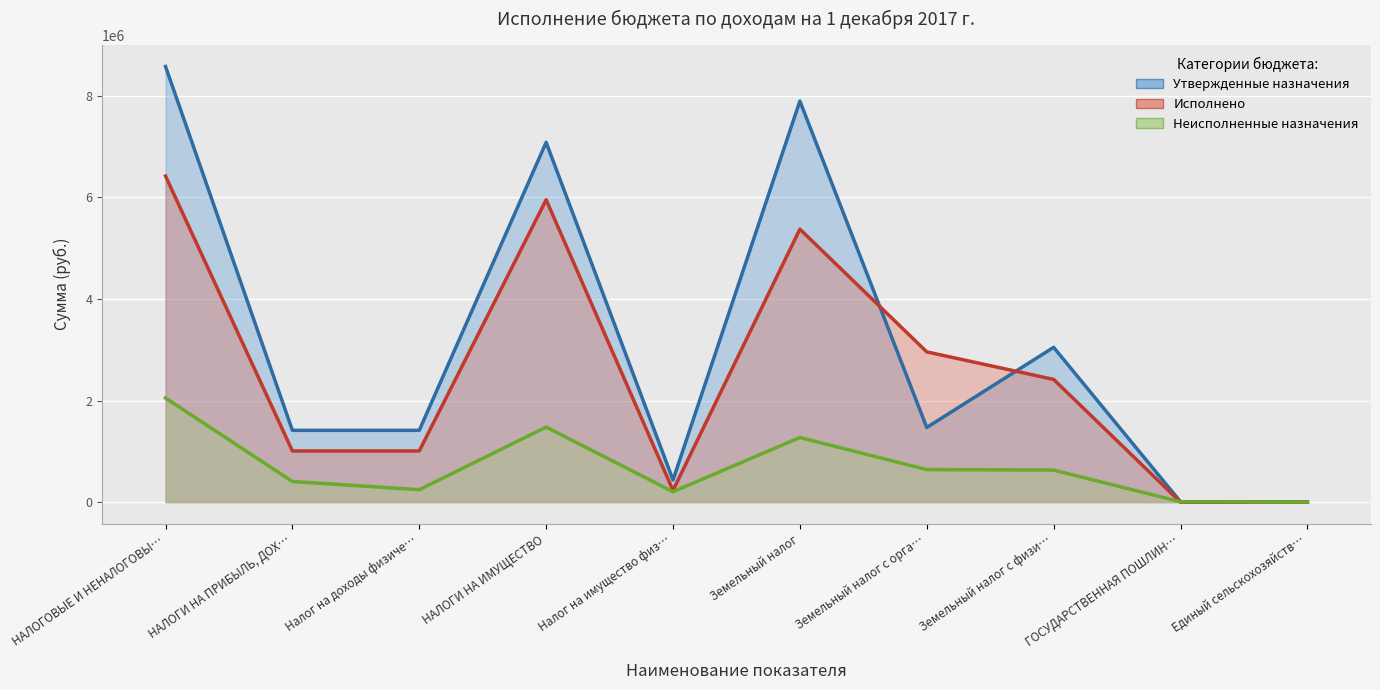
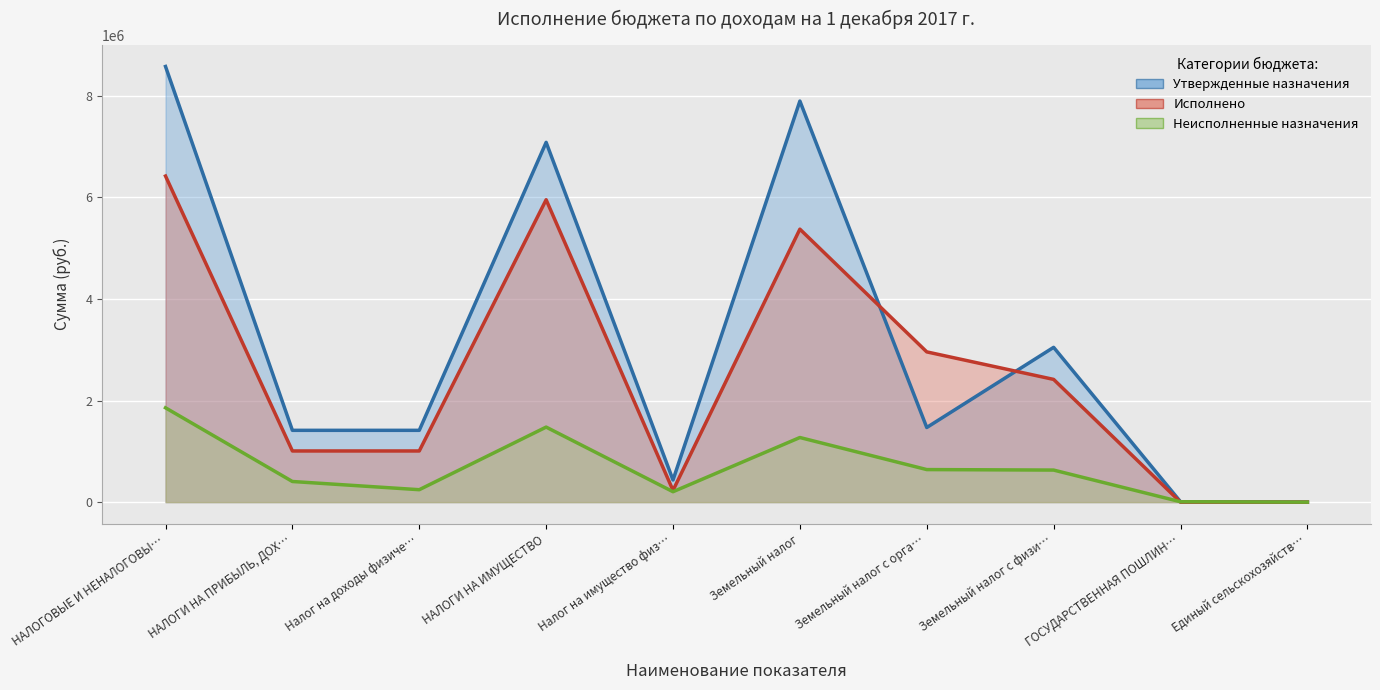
  {
    "Утвержденные назначения": {
      "НАЛОГОВЫЕ И НЕНАЛОГОВЫ…": 8600000,
      "НАЛОГИ НА ПРИБЫЛЬ, ДОХ…": 1400000,
      "Налог на доходы физиче…": 1400000,
      "НАЛОГИ НА ИМУЩЕСТВО": 7100000,
      "Налог на имущество физ…": 400000,
      "Земельный налог": 7900000,
      "Земельный налог с орга…": 1500000,
      "Земельный налог с физи…": 3000000
    },
    "Исполнено": {
      "НАЛОГОВЫЕ И НЕНАЛОГОВЫ…": 6400000,
      "НАЛОГИ НА ПРИБЫЛЬ, ДОХ…": 1000000,
      "Налог на доходы физиче…": 1000000,
      "НАЛОГИ НА ИМУЩЕСТВО": 6000000,
      "Земельный налог": 5400000,
      "Земельный налог с орга…": 3000000,
      "Земельный налог с физи…": 2400000
    },
    "Неисполненные назначения": {
-     "НАЛОГОВЫЕ И НЕНАЛОГОВЫ…": 2000000,
+     "НАЛОГОВЫЕ И НЕНАЛОГОВЫ…": 1900000,
      "НАЛОГИ НА ПРИБЫЛЬ, ДОХ…": 400000,
      "Налог на доходы физиче…": 200000,
      "НАЛОГИ НА ИМУЩЕСТВО": 1500000,
      "Земельный налог": 1300000,
      "Земельный налог с орга…": 600000,
      "Земельный налог с физи…": 600000
    }
  }
